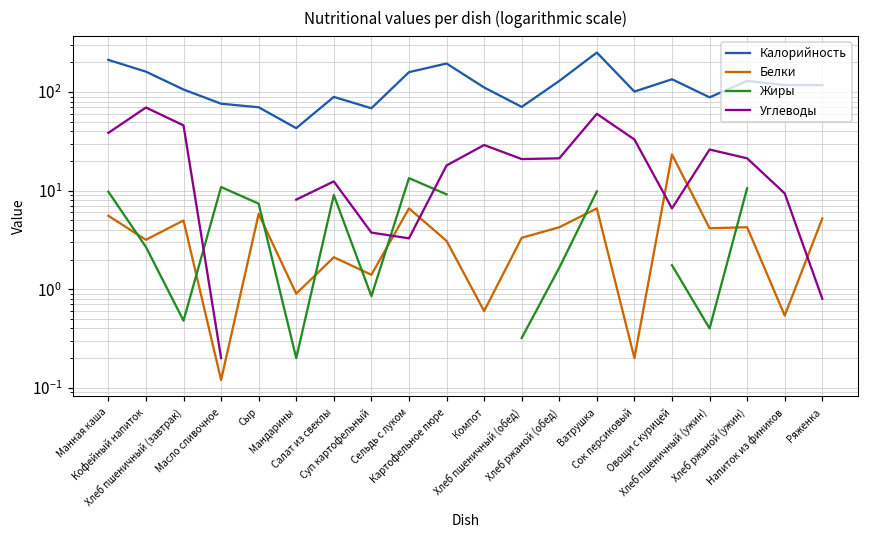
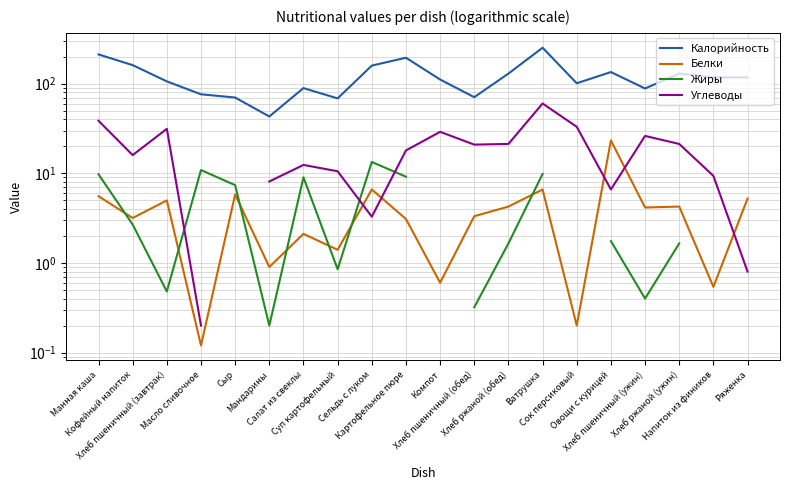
  {
    "Калорийность": {
      "Манная каша": 210,
      "Кофейный напиток": 160,
      "Хлеб пшеничный (завтрак)": 110,
      "Масло сливочное": 80,
      "Сыр": 70,
      "Мандарины": 40,
      "Салат из свеклы": 90,
      "Суп картофельный": 70,
      "Сельдь с луком": 160,
      "Картофельное пюре": 190,
      "Компот": 110,
      "Хлеб пшеничный (обед)": 70,
      "Хлеб ржаной (обед)": 130,
      "Ватрушка": 250,
      "Сок персиковый": 100,
      "Овощи с курицей": 130,
      "Хлеб пшеничный (ужин)": 90
    },
    "Белки": {
      "Манная каша": 6,
      "Кофейный напиток": 3.2,
      "Хлеб пшеничный (завтрак)": 5,
      "Масло сливочное": 0.12,
      "Сыр": 6,
      "Мандарины": 0.9,
      "Салат из свеклы": 2.1,
      "Суп картофельный": 1.4,
      "Сельдь с луком": 7,
      "Картофельное пюре": 3.1,
      "Компот": 0.6,
      "Хлеб пшеничный (обед)": 3.3,
      "Хлеб ржаной (обед)": 4,
      "Ватрушка": 7,
      "Сок персиковый": 0.2,
      "Овощи с курицей": 23,
      "Хлеб пшеничный (ужин)": 4,
      "Хлеб ржаной (ужин)": 4,
      "Напиток из фиников": 0.5,
      "Ряженка": 5
    },
    "Жиры": {
      "Манная каша": 10,
      "Кофейный напиток": 2.7,
      "Хлеб пшеничный (завтрак)": 0.5,
      "Масло сливочное": 11,
      "Сыр": 7,
      "Мандарины": 0.2,
      "Салат из свеклы": 9,
      "Суп картофельный": 0.9,
      "Сельдь с луком": 13,
      "Картофельное пюре": 9,
      "Хлеб пшеничный (обед)": 0.3,
      "Хлеб ржаной (обед)": 1.7,
      "Ватрушка": 10,
      "Овощи с курицей": 1.8,
      "Хлеб пшеничный (ужин)": 0.4,
-     "Хлеб ржаной (ужин)": 11,
+     "Хлеб ржаной (ужин)": 1.7,
      "Ряженка": 5
    },
    "Углеводы": {
      "Манная каша": 39,
-     "Кофейный напиток": 70,
-     "Хлеб пшеничный (завтрак)": 50,
+     "Кофейный напиток": 16,
+     "Хлеб пшеничный (завтрак)": 31,
      "Масло сливочное": 0.2,
      "Мандарины": 8,
      "Салат из свеклы": 12,
-     "Суп картофельный": 3.8,
+     "Суп картофельный": 11,
      "Сельдь с луком": 3.3,
      "Картофельное пюре": 18,
      "Компот": 29,
      "Хлеб пшеничный (обед)": 21,
      "Хлеб ржаной (обед)": 21,
      "Ватрушка": 60,
      "Сок персиковый": 33,
      "Овощи с курицей": 7,
      "Хлеб пшеничный (ужин)": 26,
      "Хлеб ржаной (ужин)": 21,
      "Напиток из фиников": 9,
      "Ряженка": 0.8
    }
  }
